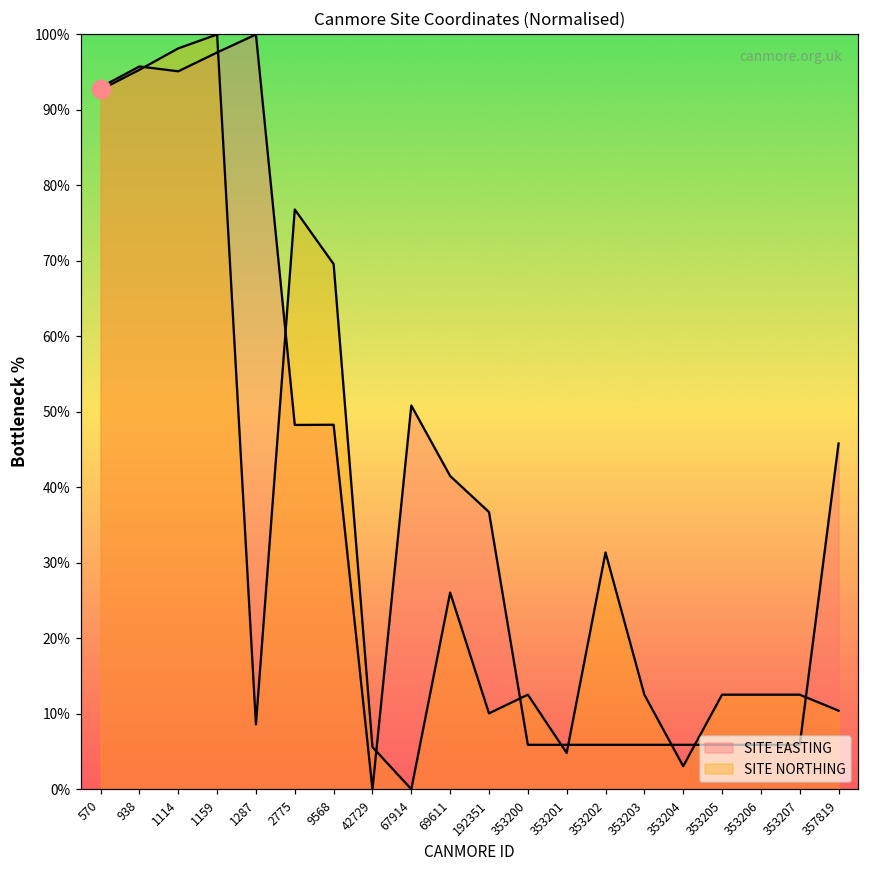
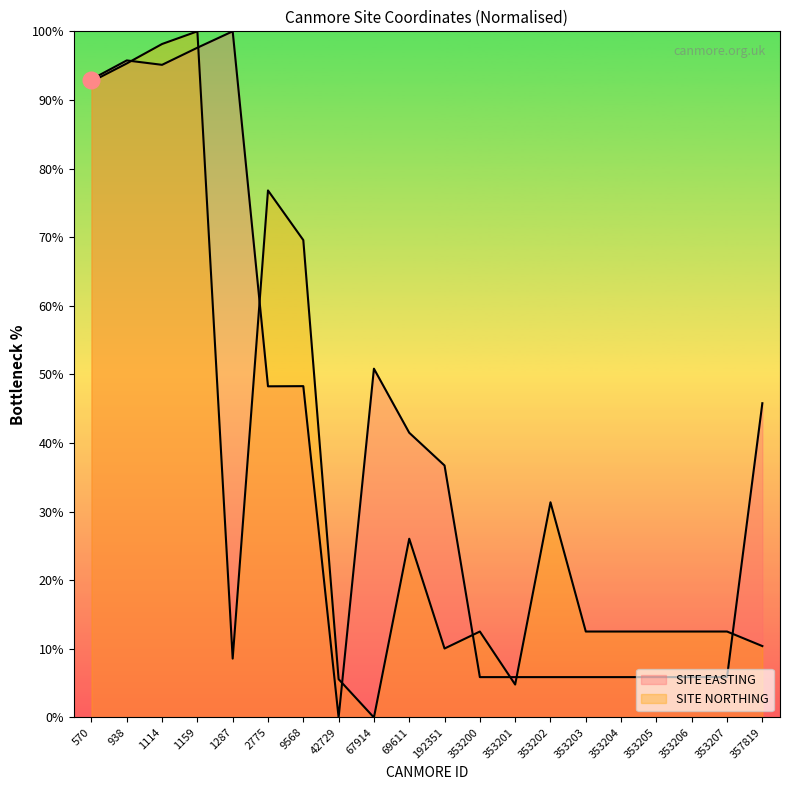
  {
    "SITE NORTHING": {
      "938": "95%",
      "1114": "98%",
      "1159": "100%",
      "1287": "9%",
      "2775": "77%",
      "9568": "70%",
      "42729": "6%",
      "67914": "0%",
      "69611": "26%",
      "192351": "10%",
      "353200": "13%",
      "353201": "5%",
      "353202": "31%",
      "353203": "13%",
-     "353204": "3%",
+     "353204": "13%",
      "353205": "13%",
      "353206": "13%",
      "353207": "13%",
      "357819": "10%"
    }
  }
